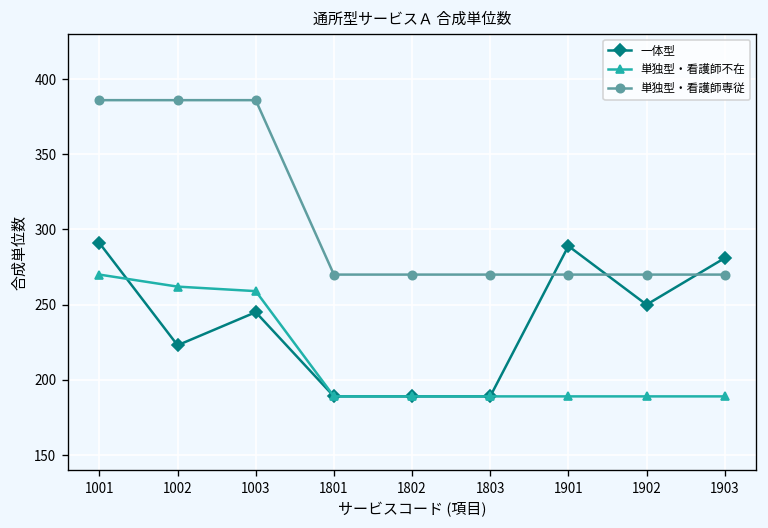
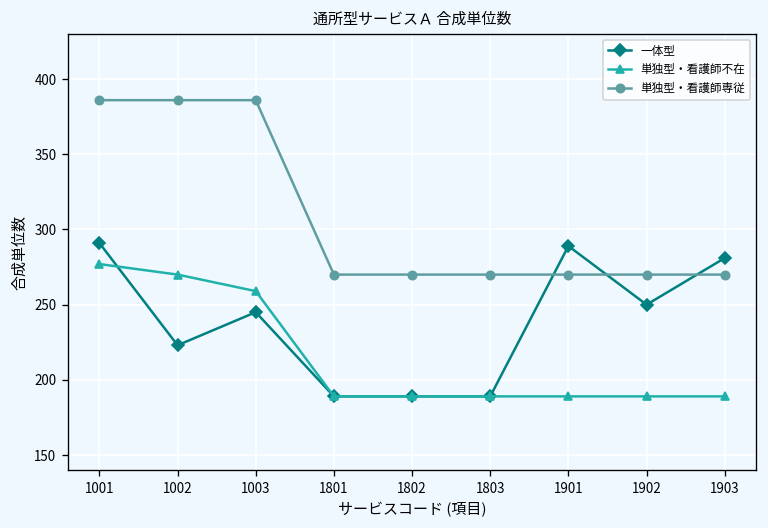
  {
    "一体型": {
      "1001": 291,
      "1002": 223,
      "1003": 245,
      "1901": 289,
      "1902": 250,
      "1903": 281
    },
    "単独型・看護師不在": {
-     "1001": 270,
-     "1002": 262,
+     "1001": 277,
+     "1002": 270,
      "1003": 259,
      "1901": 189,
      "1902": 189,
      "1903": 189
    },
    "単独型・看護師専従": {
      "1001": 386,
      "1002": 386,
      "1003": 386,
      "1801": 270,
      "1802": 270,
      "1803": 270,
      "1901": 270,
      "1902": 270,
      "1903": 270
    }
  }
